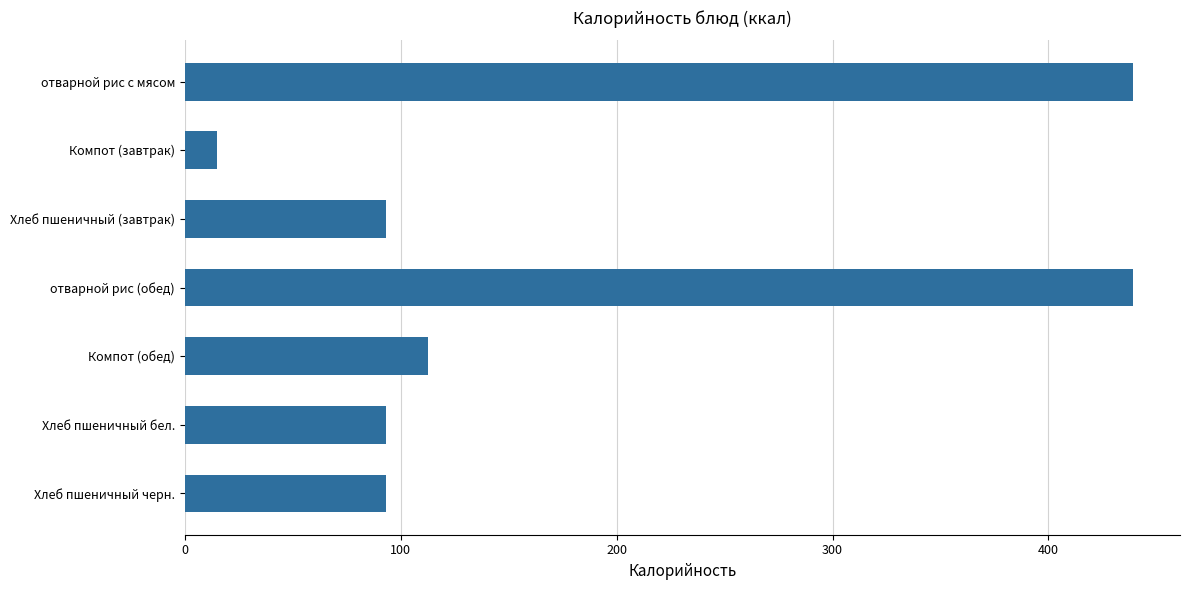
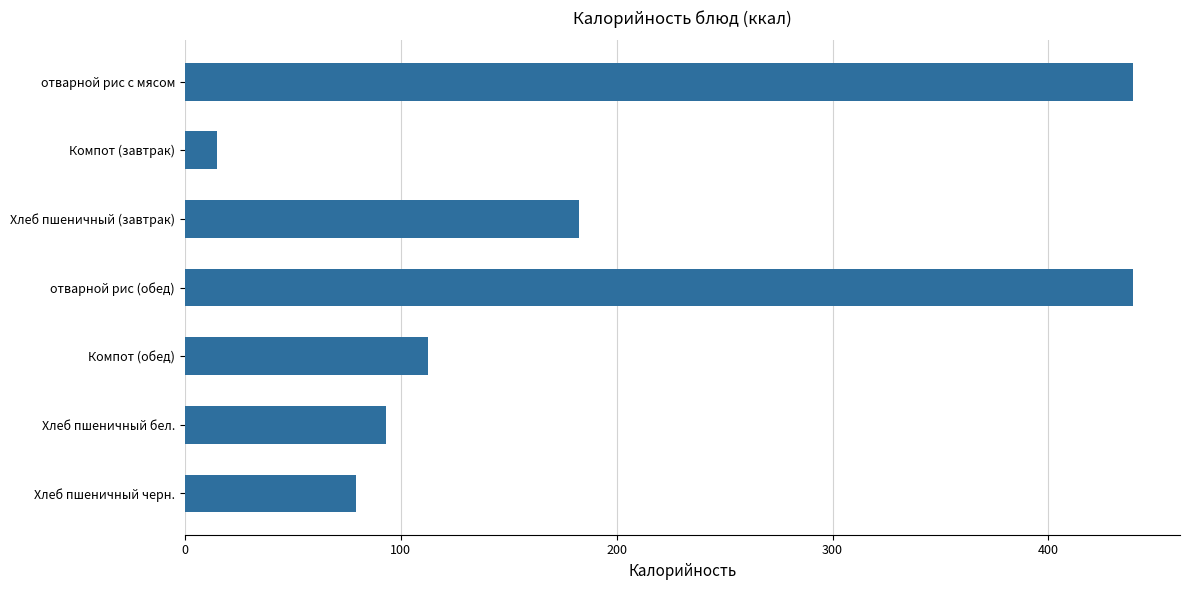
  {
    "отварной рис с мясом": 439,
    "Компот (завтрак)": 15,
-   "Хлеб пшеничный (завтрак)": 93,
+   "Хлеб пшеничный (завтрак)": 183,
    "отварной рис (обед)": 439,
    "Компот (обед)": 113,
    "Хлеб пшеничный бел.": 93,
-   "Хлеб пшеничный черн.": 93
+   "Хлеб пшеничный черн.": 79
  }
